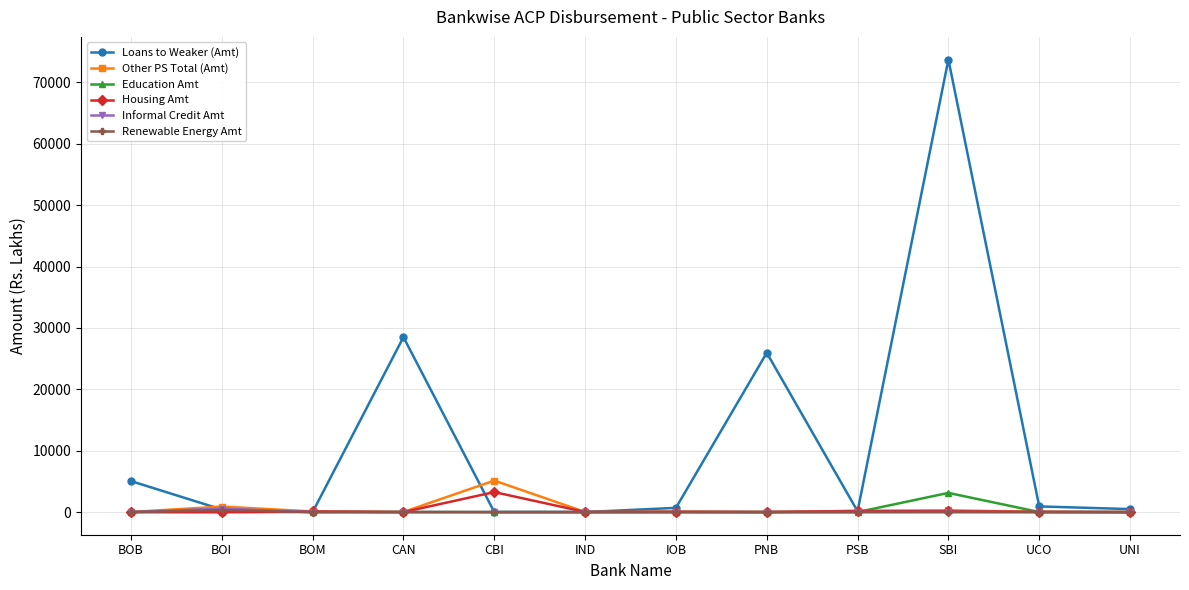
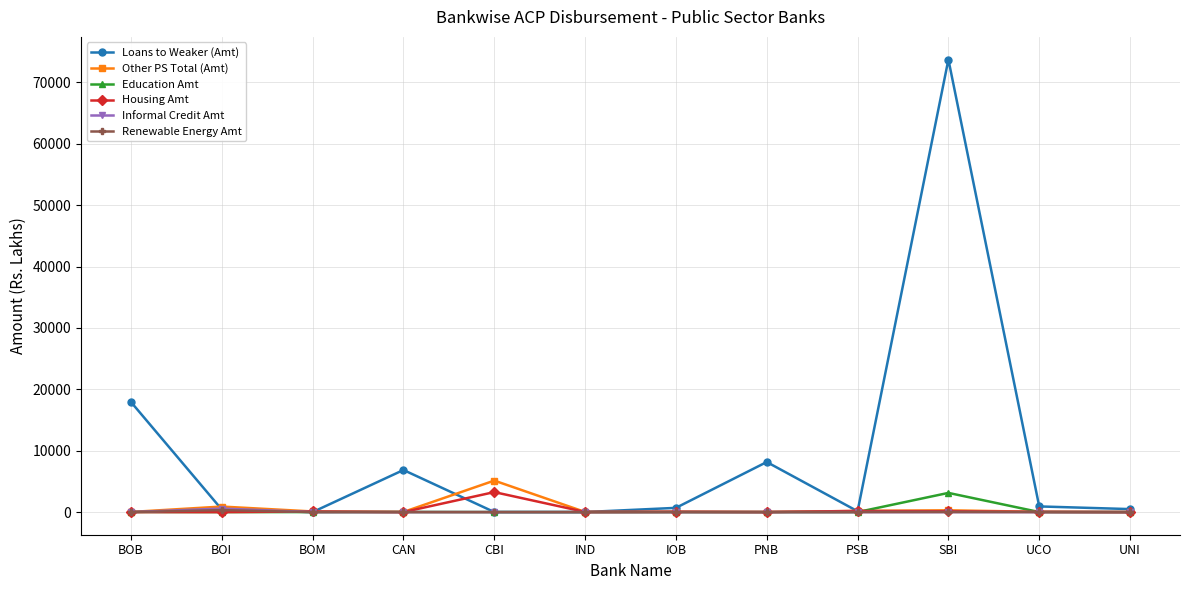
  {
    "Loans to Weaker (Amt)": {
-     "BOB": 5000,
-     "CAN": 29000,
+     "BOB": 18000,
+     "CAN": 7000,
      "IOB": 1000,
-     "PNB": 26000,
+     "PNB": 8000,
      "SBI": 74000,
      "UCO": 1000,
      "UNI": 0
    },
    "Other PS Total (Amt)": {
      "CBI": 5000
    },
    "Education Amt": {
      "SBI": 3000
    },
    "Housing Amt": {
      "CBI": 3000
    }
  }
